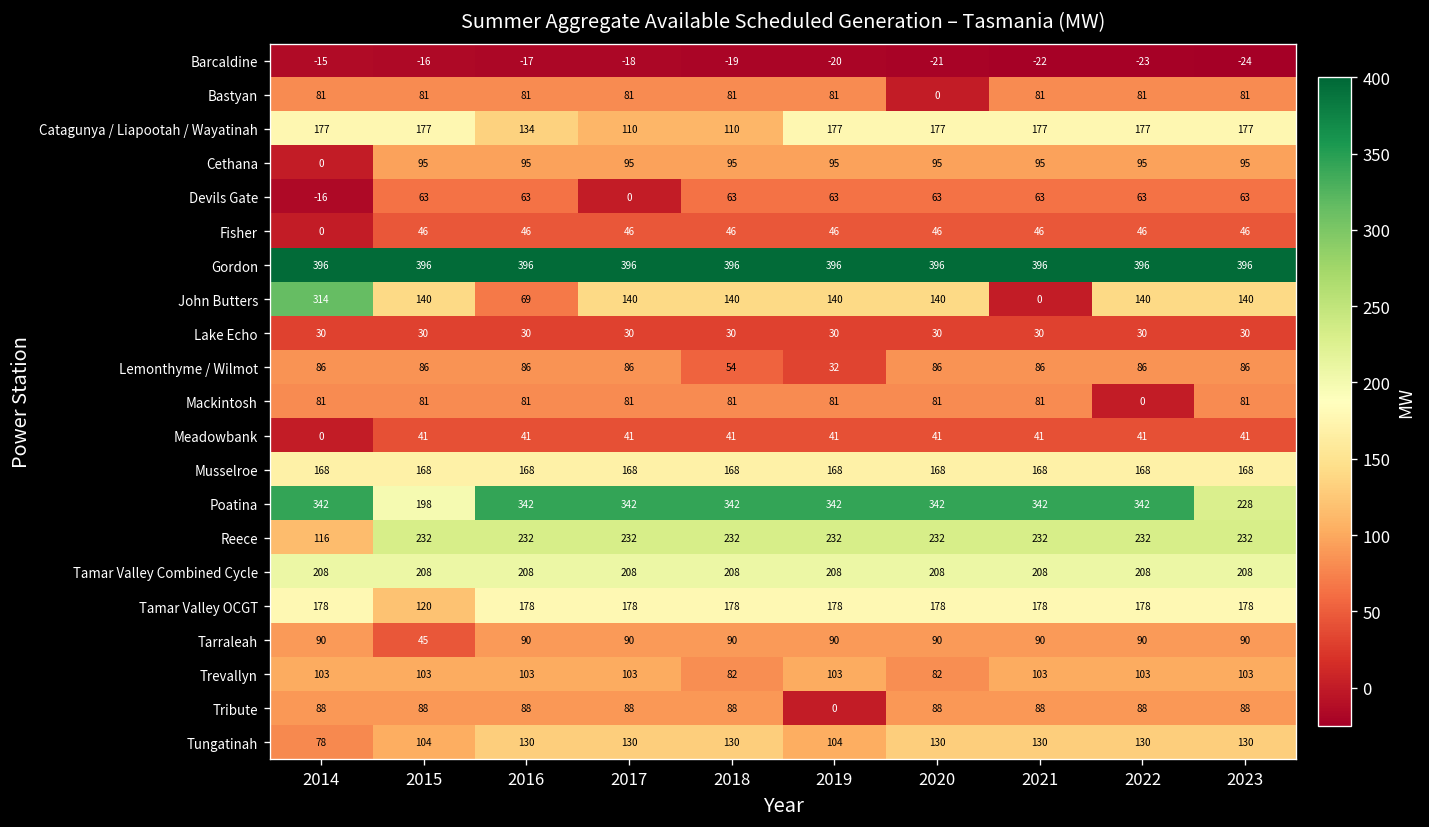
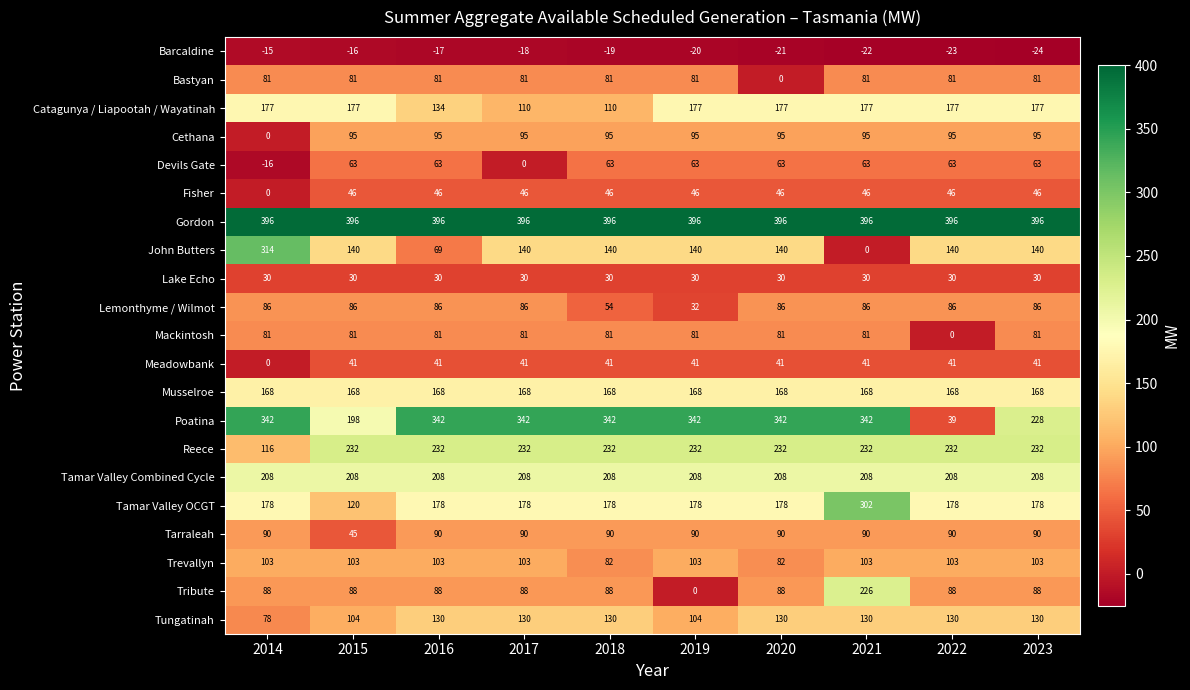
  {
    "Poatina": {
      "2014": 342,
      "2015": 198,
      "2016": 342,
      "2017": 342,
      "2018": 342,
      "2019": 342,
      "2020": 342,
      "2021": 342,
-     "2022": 342,
+     "2022": 39,
      "2023": 228
    },
    "Tamar Valley OCGT": {
      "2014": 178,
      "2015": 120,
      "2016": 178,
      "2017": 178,
      "2018": 178,
      "2019": 178,
      "2020": 178,
-     "2021": 178,
+     "2021": 302,
      "2022": 178,
      "2023": 178
    },
    "Tribute": {
      "2014": 88,
      "2015": 88,
      "2016": 88,
      "2017": 88,
      "2018": 88,
      "2019": 0,
      "2020": 88,
-     "2021": 88,
+     "2021": 226,
      "2022": 88,
      "2023": 88
    }
  }
